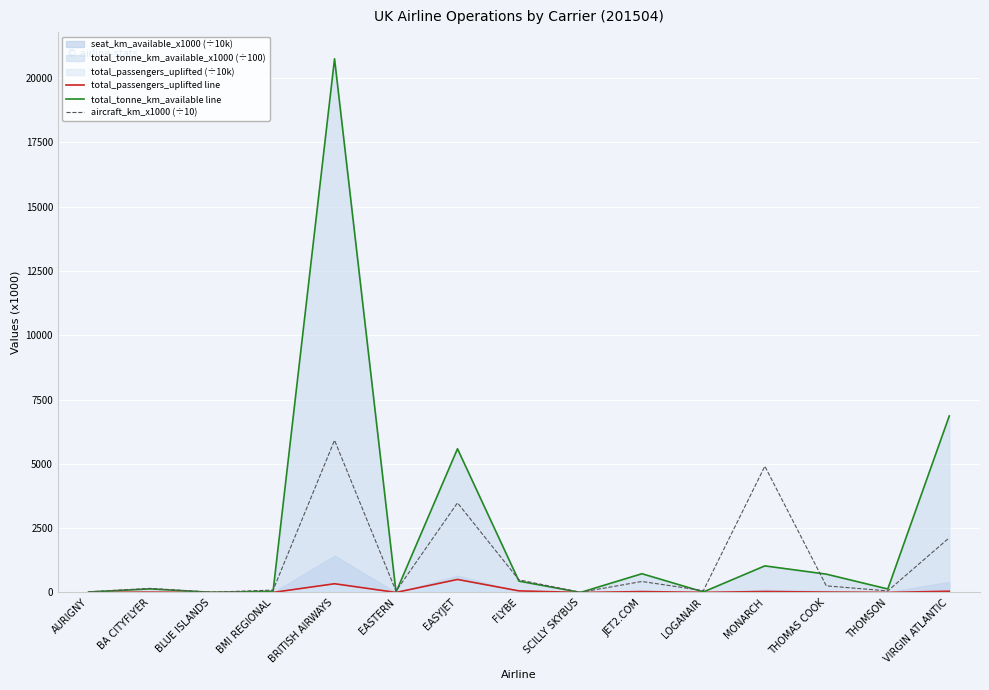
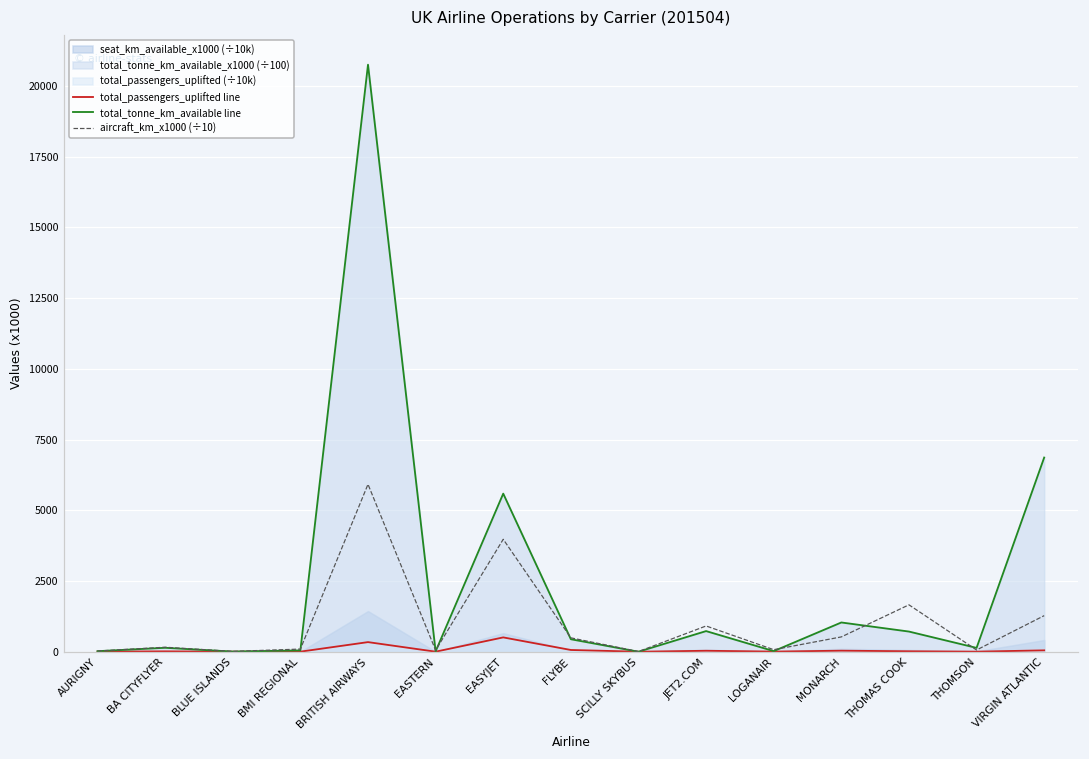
  {
    "aircraft_km_x1000 (÷10)": {
      "BRITISH AIRWAYS": 5900,
-     "EASYJET": 3500,
-     "JET2.COM": 400,
-     "MONARCH": 4900,
-     "THOMAS COOK": 300,
-     "VIRGIN ATLANTIC": 2100
+     "EASYJET": 4000,
+     "JET2.COM": 900,
+     "MONARCH": 500,
+     "THOMAS COOK": 1700,
+     "VIRGIN ATLANTIC": 1300
    }
  }
